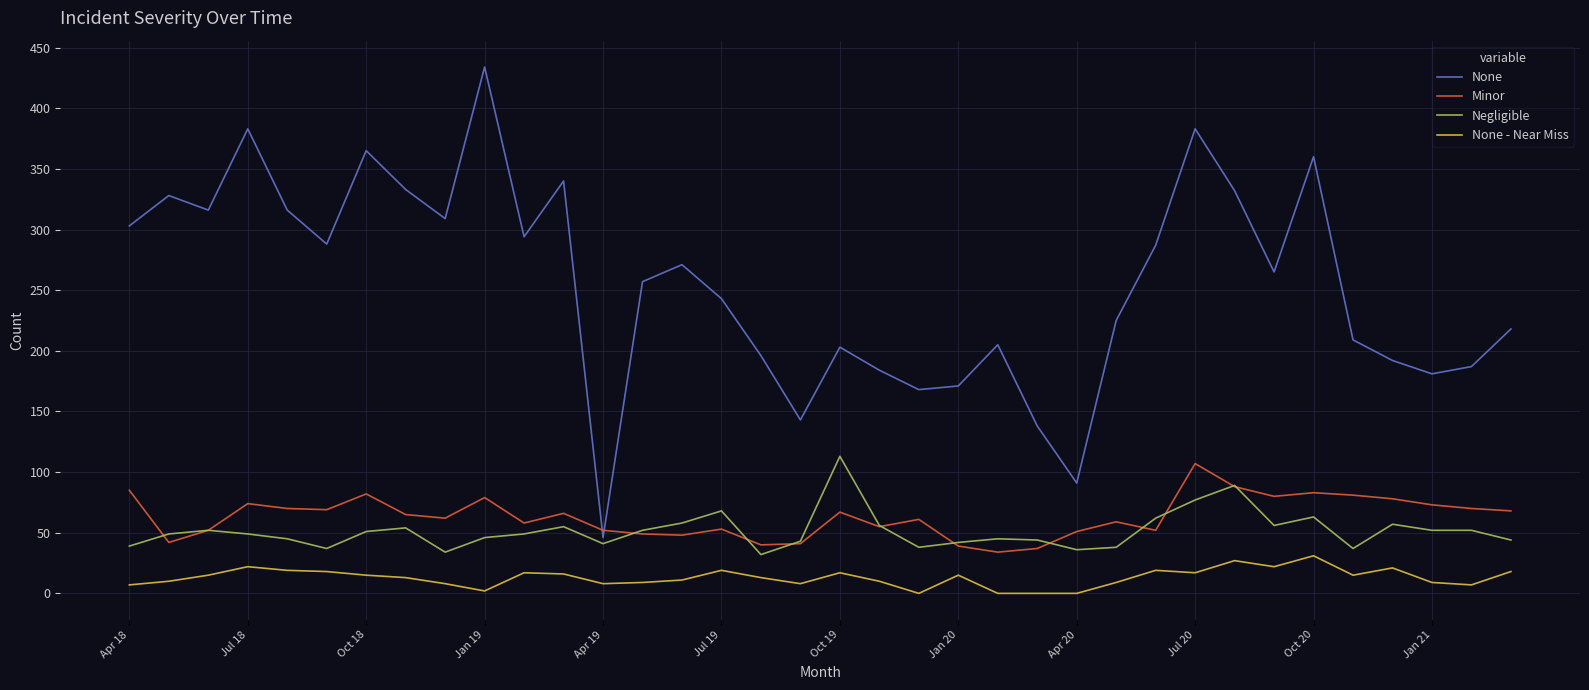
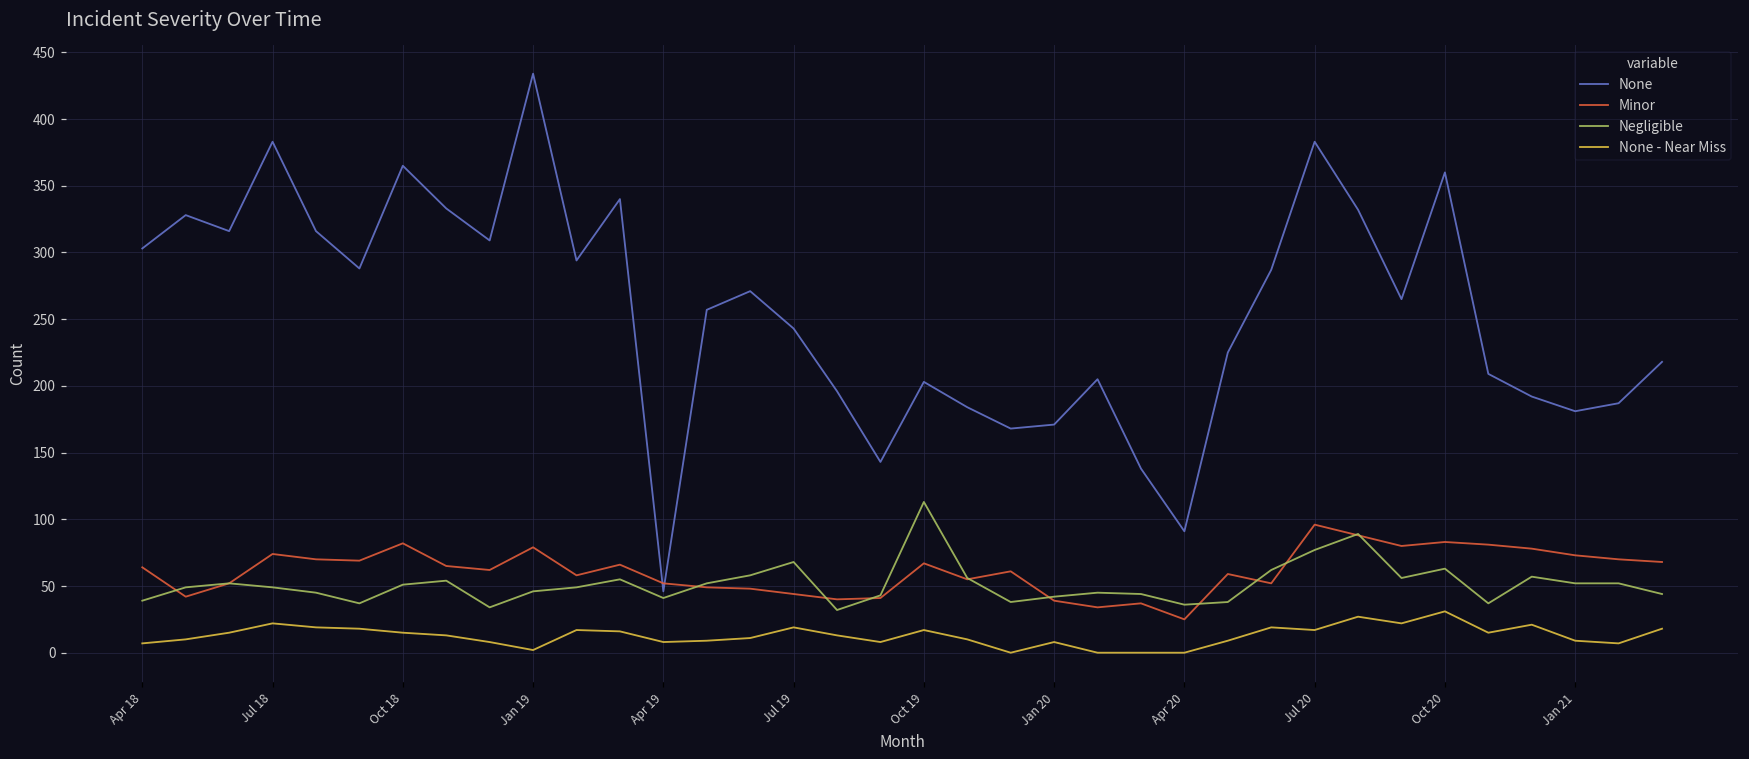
  {
    "None": {
      "Apr 18": 303,
      "Jul 18": 383,
      "Oct 18": 365,
      "Jan 19": 434,
      "Apr 19": 46,
      "Jul 19": 243,
      "Oct 19": 203,
      "Jan 20": 171,
      "Apr 20": 91,
      "Jul 20": 383,
      "Oct 20": 360,
      "Jan 21": 181
    },
    "Minor": {
-     "Apr 18": 85,
+     "Apr 18": 64,
      "Jul 18": 74,
      "Oct 18": 82,
      "Jan 19": 79,
      "Apr 19": 52,
-     "Jul 19": 53,
+     "Jul 19": 44,
      "Oct 19": 67,
      "Jan 20": 39,
-     "Apr 20": 51,
-     "Jul 20": 107,
+     "Apr 20": 25,
+     "Jul 20": 96,
      "Oct 20": 83,
      "Jan 21": 73
    },
    "Negligible": {
      "Apr 18": 39,
      "Jul 18": 49,
      "Oct 18": 51,
      "Jan 19": 46,
      "Apr 19": 41,
      "Jul 19": 68,
      "Oct 19": 113,
      "Jan 20": 42,
      "Apr 20": 36,
      "Jul 20": 77,
      "Oct 20": 63,
      "Jan 21": 52
    },
    "None - Near Miss": {
      "Apr 18": 7,
      "Jul 18": 22,
      "Oct 18": 15,
      "Jan 19": 2,
      "Apr 19": 8,
      "Jul 19": 19,
      "Oct 19": 17,
-     "Jan 20": 15,
+     "Jan 20": 8,
      "Apr 20": 0,
      "Jul 20": 17,
      "Oct 20": 31,
      "Jan 21": 9
    }
  }
